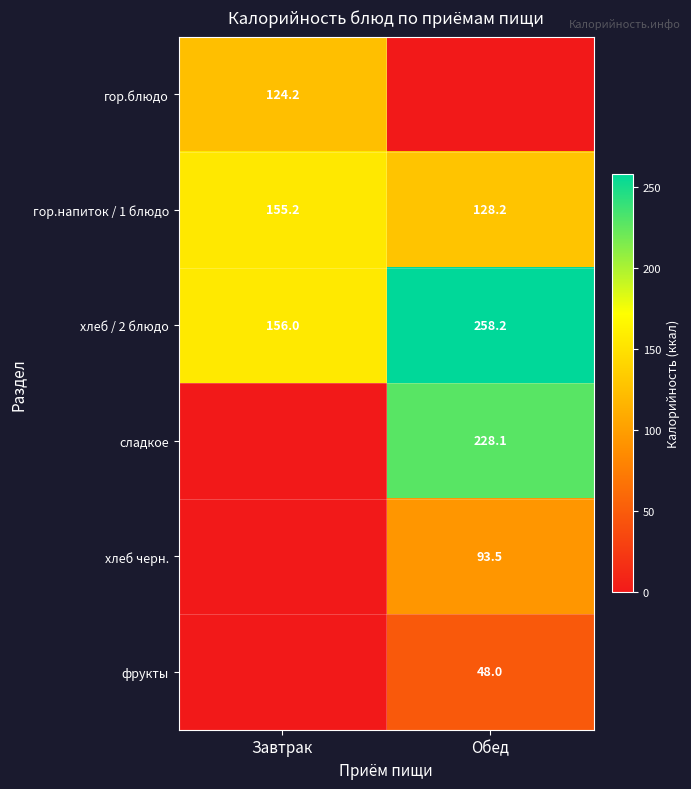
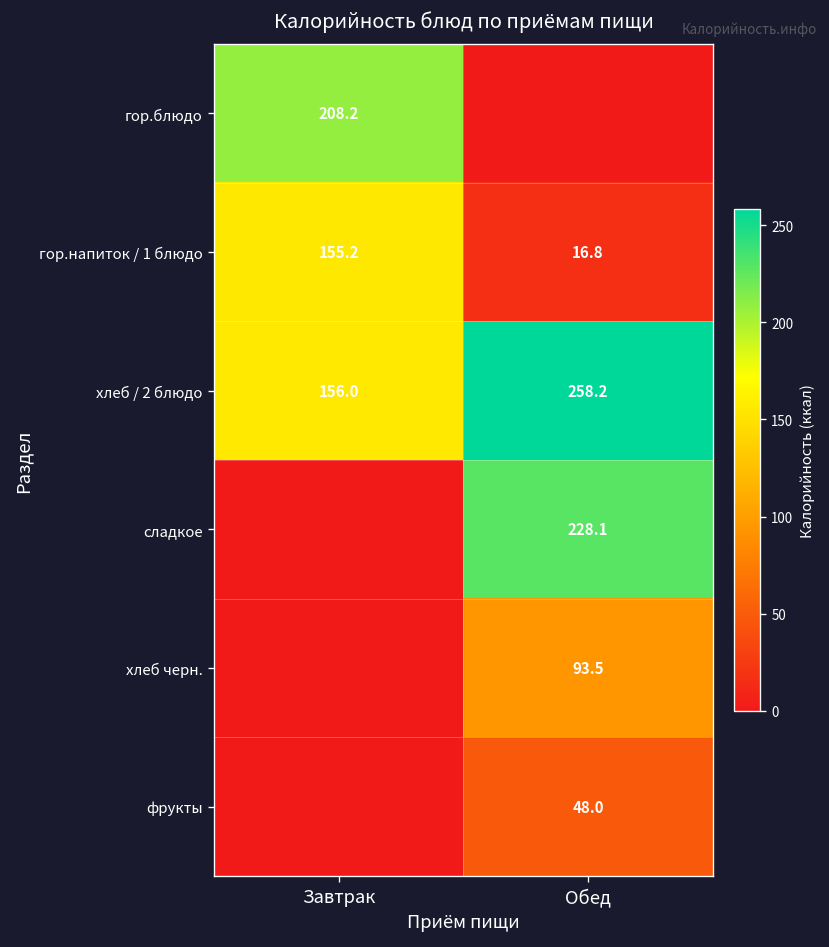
  {
    "гор.блюдо": {
-     "Завтрак": 124.2
+     "Завтрак": 208.2
    },
    "гор.напиток / 1 блюдо": {
      "Завтрак": 155.2,
-     "Обед": 128.2
+     "Обед": 16.8
    },
    "хлеб / 2 блюдо": {
      "Завтрак": 156.0,
      "Обед": 258.2
    },
    "сладкое": {
      "Обед": 228.1
    },
    "хлеб черн.": {
      "Обед": 93.5
    },
    "фрукты": {
      "Обед": 48.0
    }
  }
